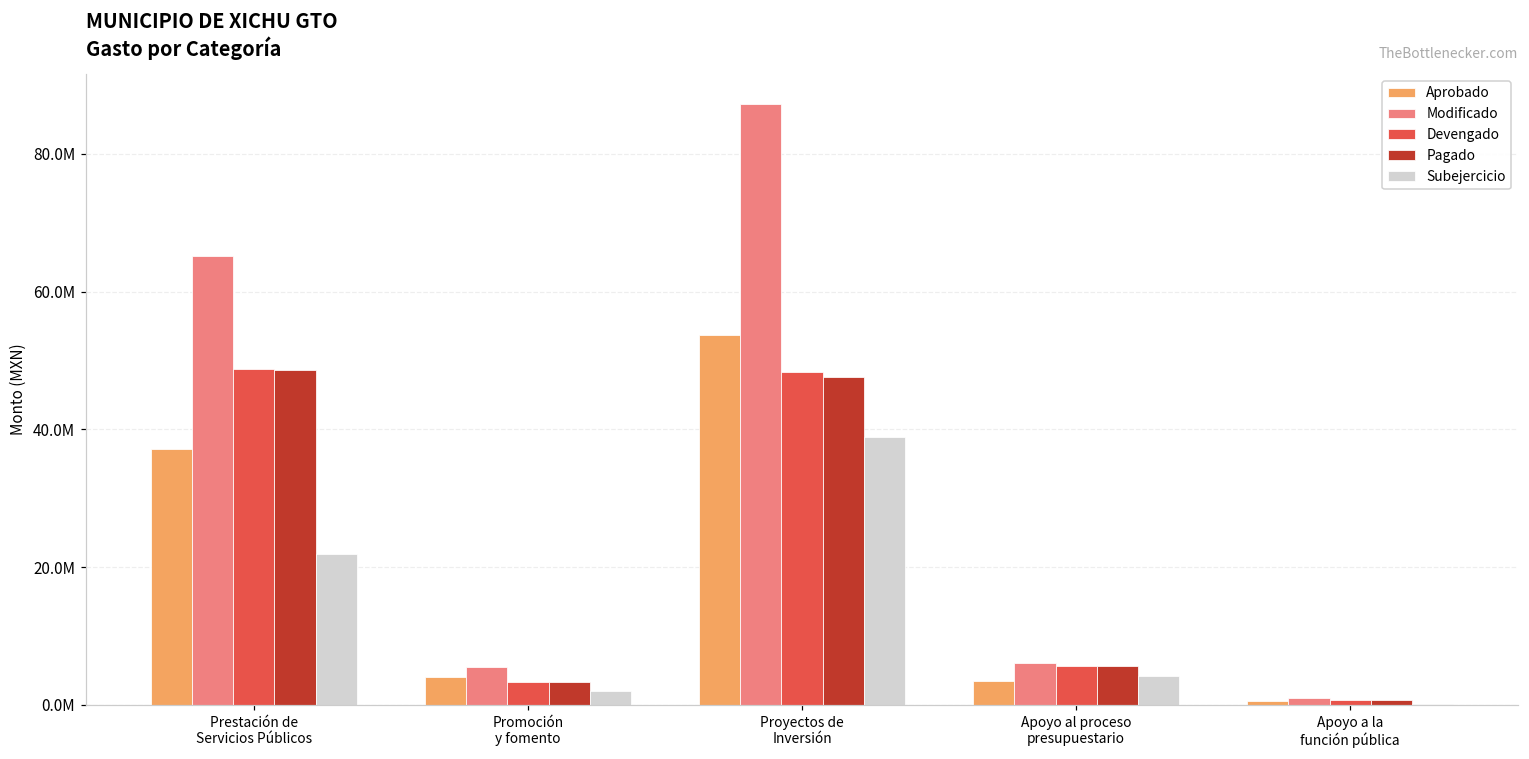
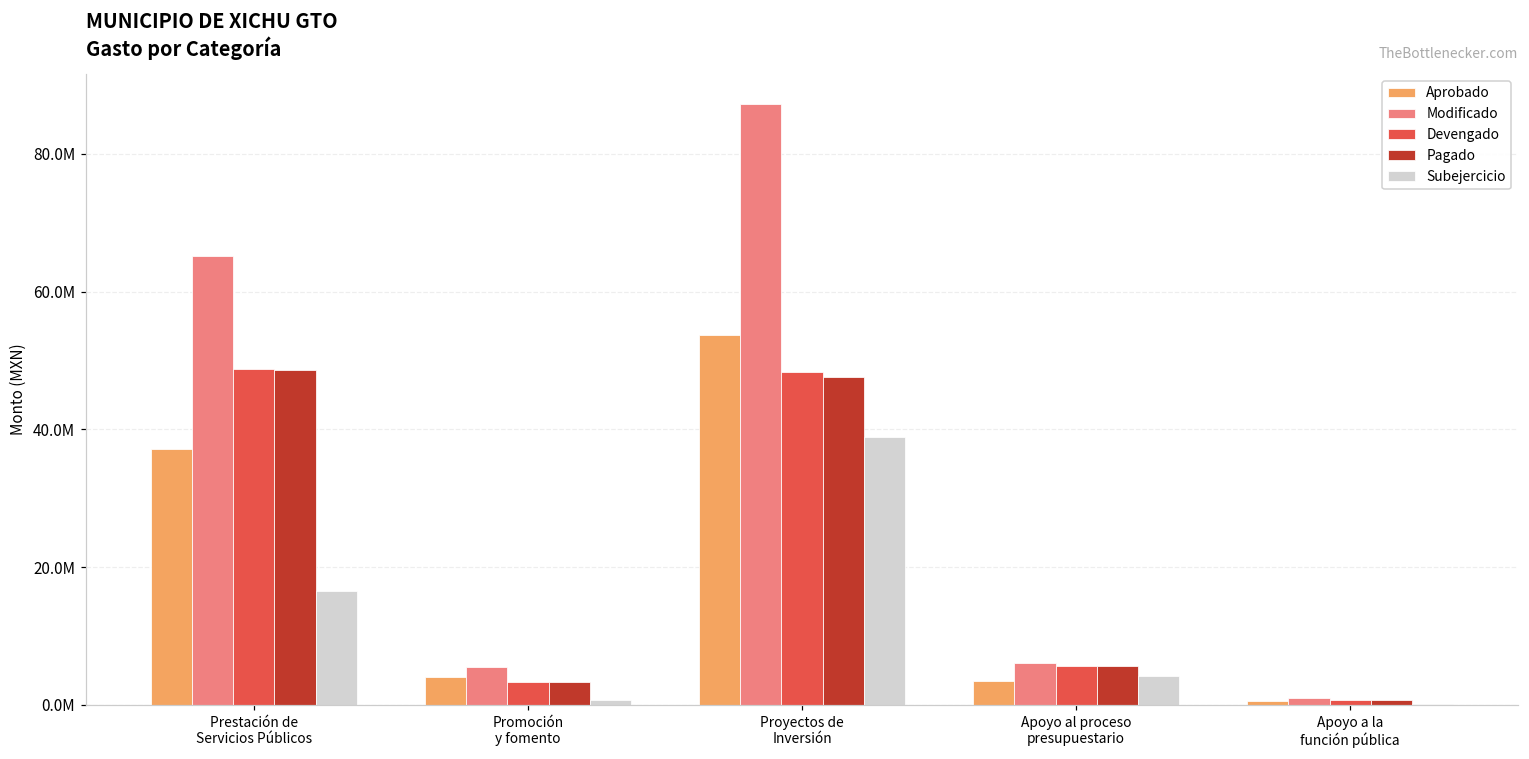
  {
    "Subejercicio": {
-     "Prestación de Servicios Públicos": 22000000,
-     "Promoción y fomento": 2000000,
+     "Prestación de Servicios Públicos": 16000000,
+     "Promoción y fomento": 1000000,
      "Proyectos de Inversión": 39000000,
      "Apoyo al proceso presupuestario": 4000000
    }
  }
